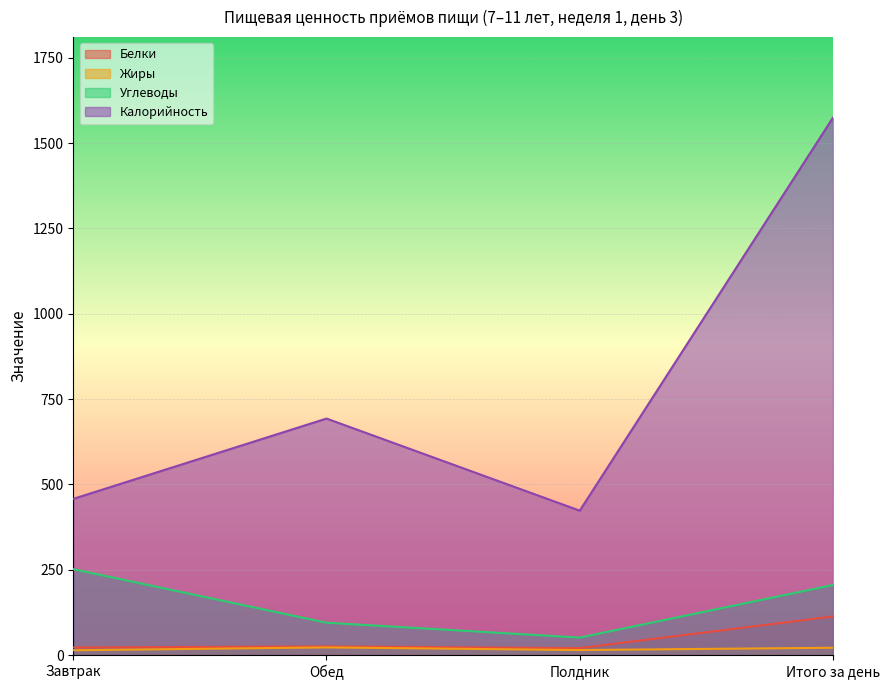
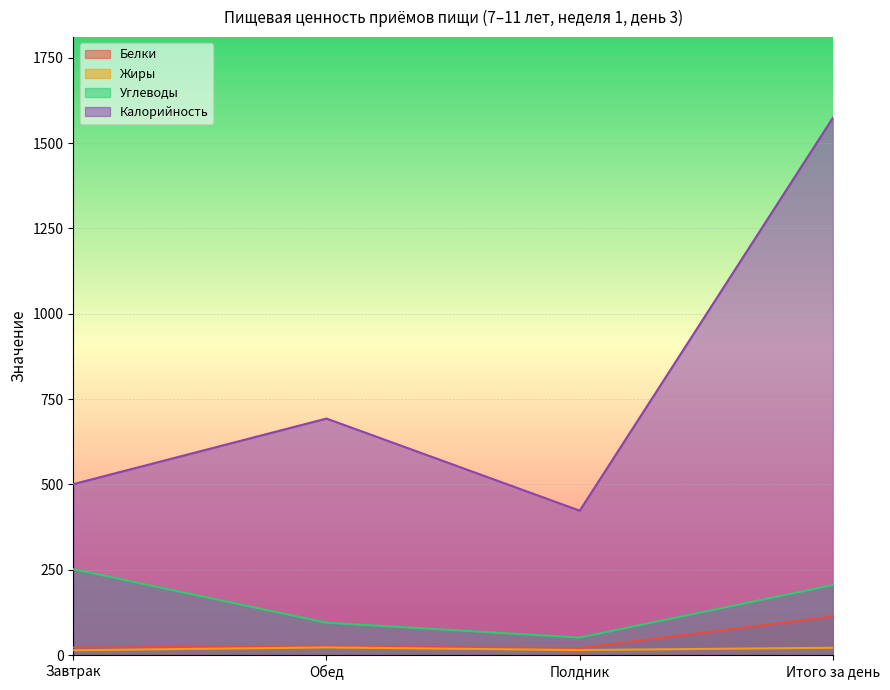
  {
    "Белки": {
      "Завтрак": 20,
      "Итого за день": 110
    },
    "Жиры": {
      "Завтрак": 10,
      "Итого за день": 20
    },
    "Углеводы": {
      "Завтрак": 250,
      "Обед": 100,
      "Полдник": 50,
      "Итого за день": 210
    },
    "Калорийность": {
-     "Завтрак": 460,
+     "Завтрак": 500,
      "Обед": 690,
      "Полдник": 420,
      "Итого за день": 1570
    }
  }
